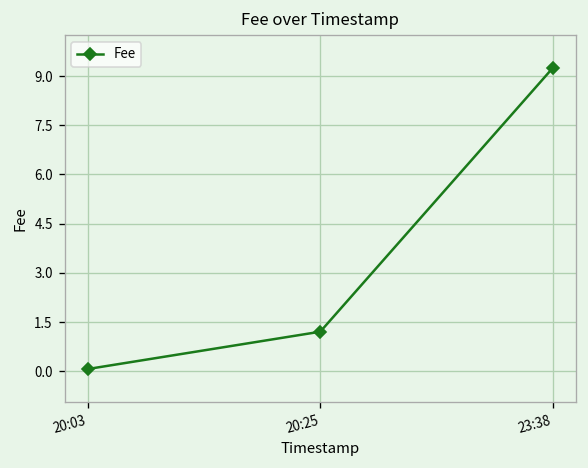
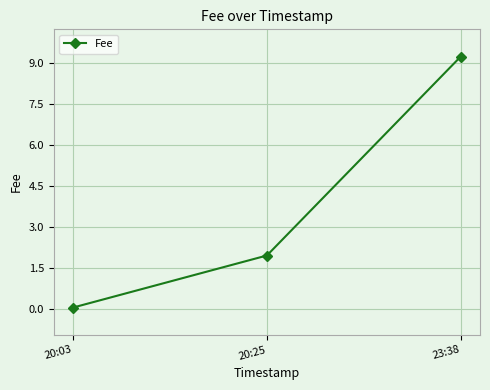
  {
    "20:03": 0.1,
-   "20:25": 1.2,
+   "20:25": 2.0,
    "23:38": 9.2
  }
